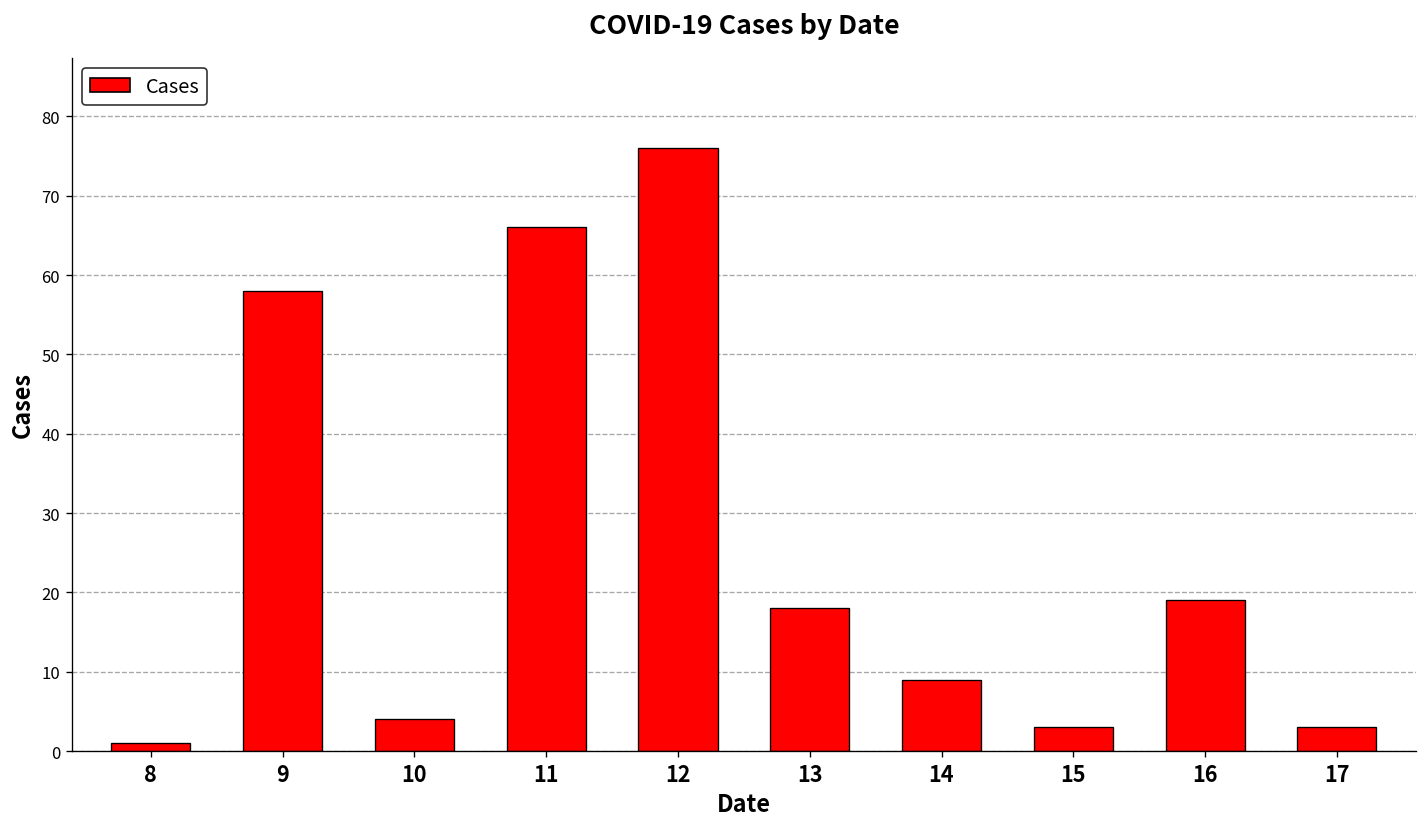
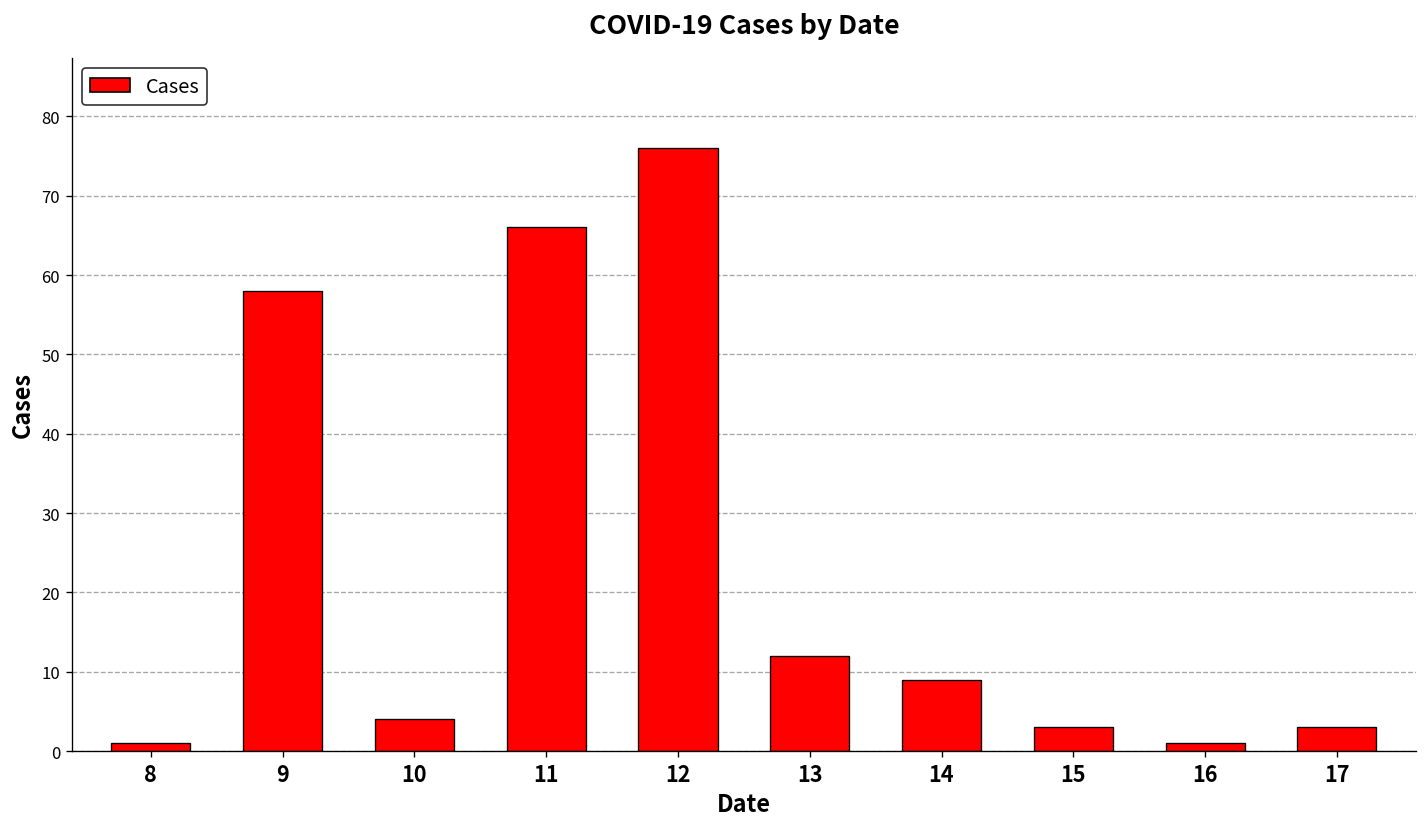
  {
    "8": 1,
    "9": 58,
    "10": 4,
    "11": 66,
    "12": 76,
-   "13": 18,
+   "13": 12,
    "14": 9,
    "15": 3,
-   "16": 19,
+   "16": 1,
    "17": 3
  }
